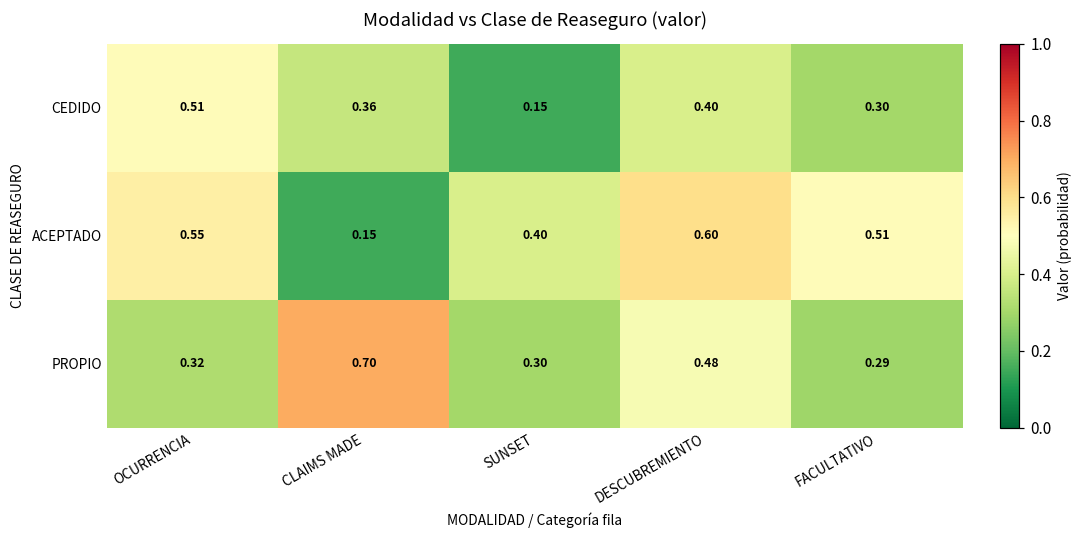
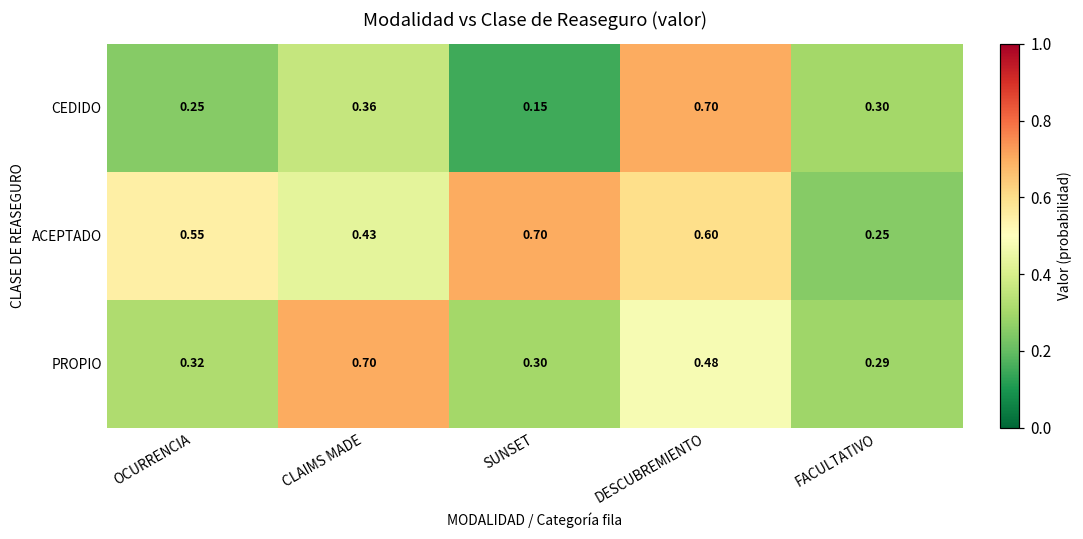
  {
    "CEDIDO": {
-     "OCURRENCIA": 0.51,
+     "OCURRENCIA": 0.25,
      "CLAIMS MADE": 0.36,
      "SUNSET": 0.15,
-     "DESCUBREMIENTO": 0.40,
+     "DESCUBREMIENTO": 0.70,
      "FACULTATIVO": 0.30
    },
    "ACEPTADO": {
      "OCURRENCIA": 0.55,
-     "CLAIMS MADE": 0.15,
-     "SUNSET": 0.40,
+     "CLAIMS MADE": 0.43,
+     "SUNSET": 0.70,
      "DESCUBREMIENTO": 0.60,
-     "FACULTATIVO": 0.51
+     "FACULTATIVO": 0.25
    },
    "PROPIO": {
      "OCURRENCIA": 0.32,
      "CLAIMS MADE": 0.70,
      "SUNSET": 0.30,
      "DESCUBREMIENTO": 0.48,
      "FACULTATIVO": 0.29
    }
  }
